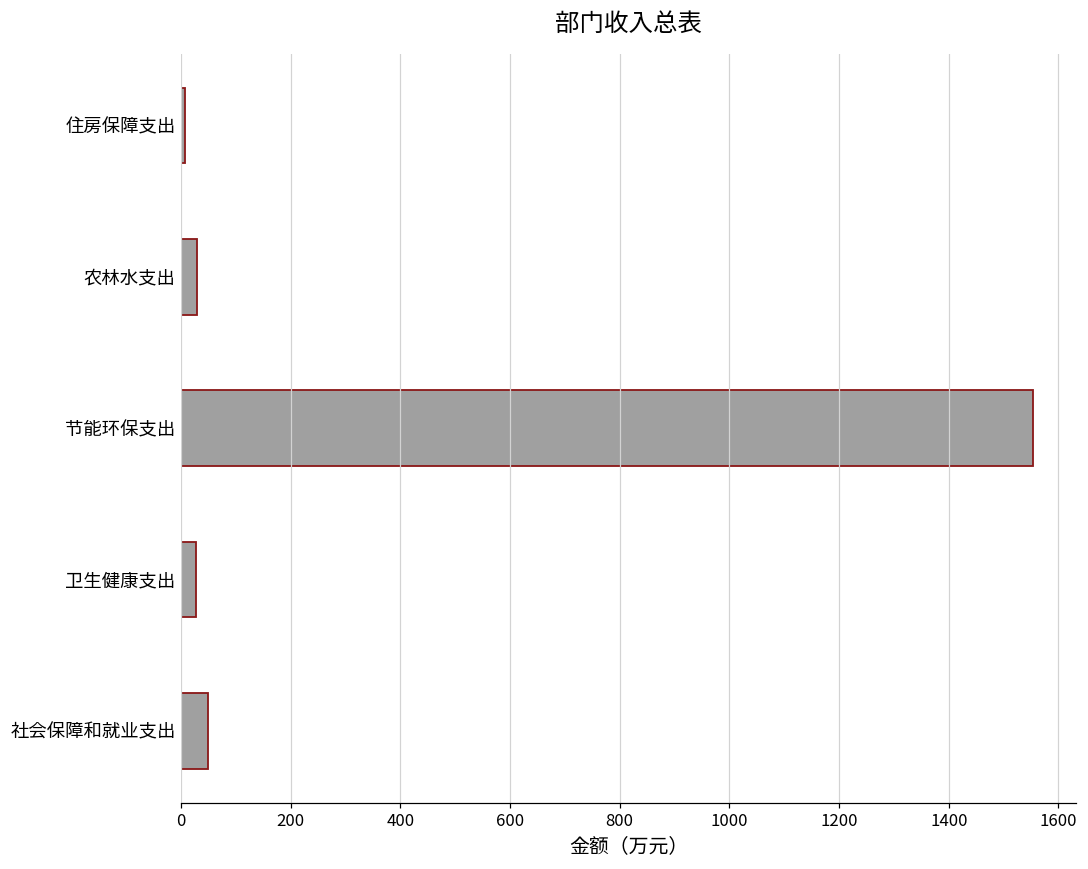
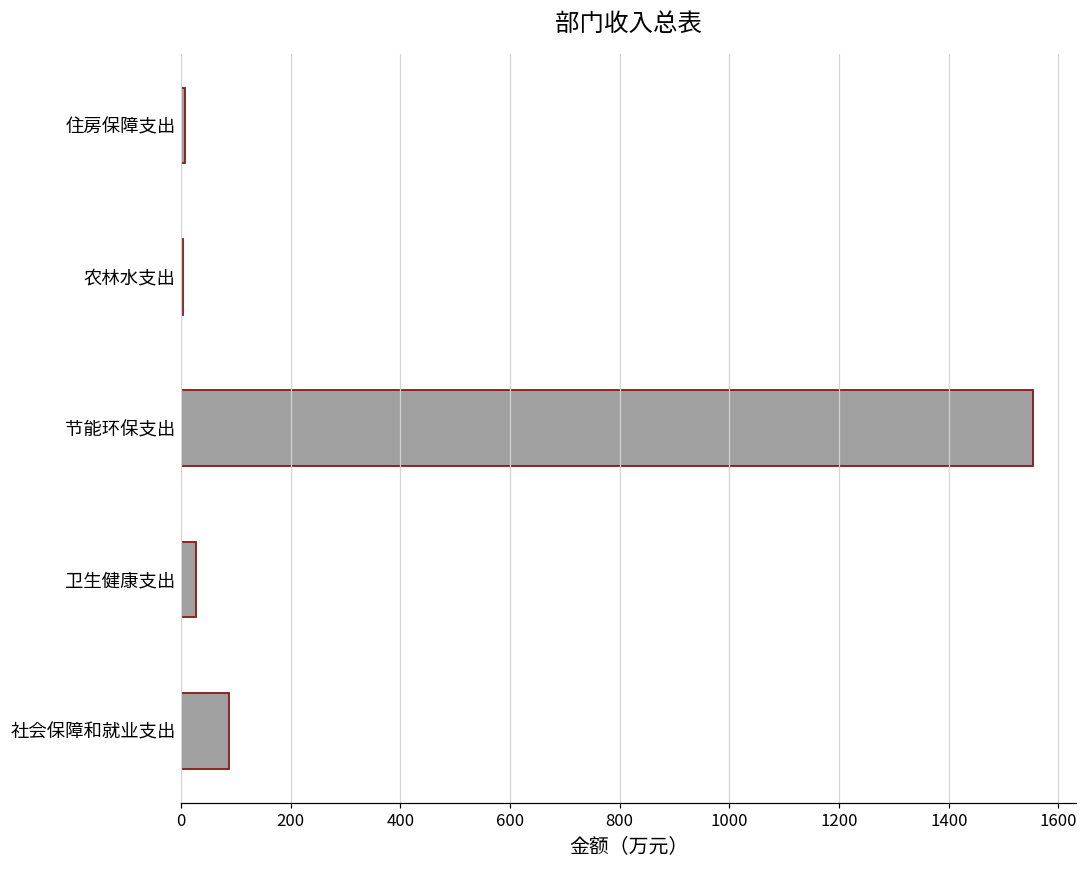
  {
    "住房保障支出": 10,
-   "农林水支出": 30,
+   "农林水支出": 0,
    "节能环保支出": 1550,
    "卫生健康支出": 30,
-   "社会保障和就业支出": 50
+   "社会保障和就业支出": 90
  }
